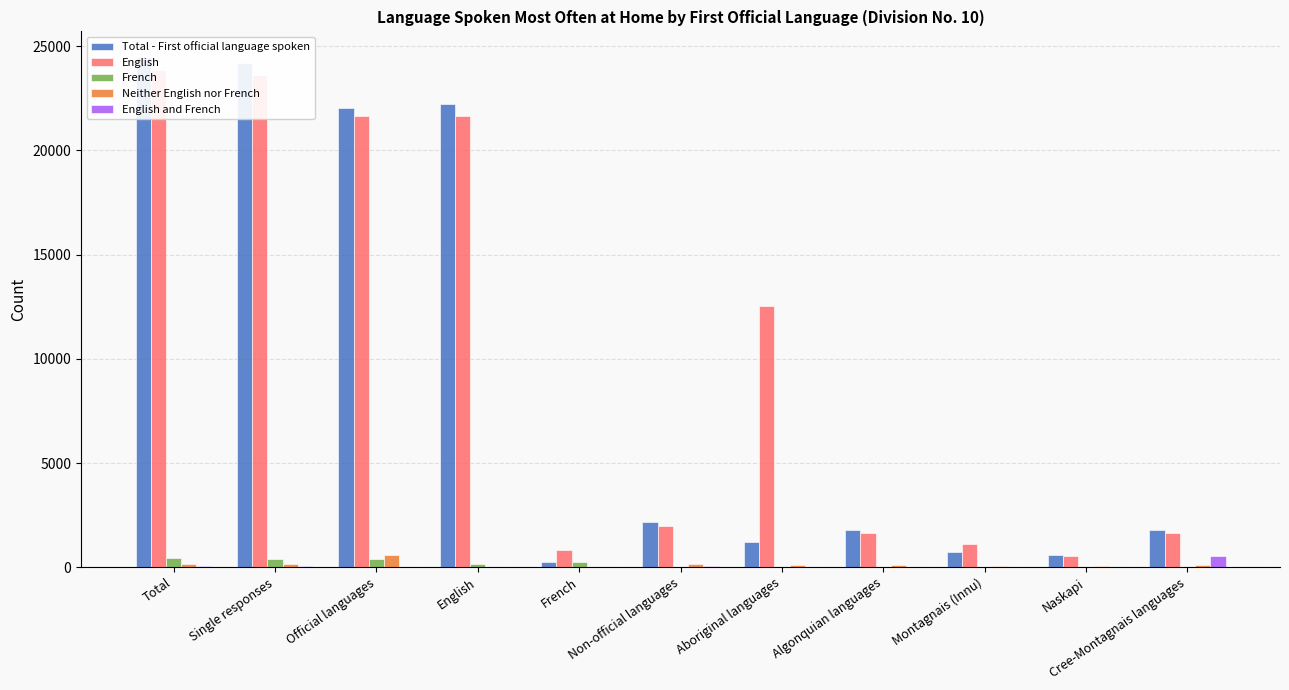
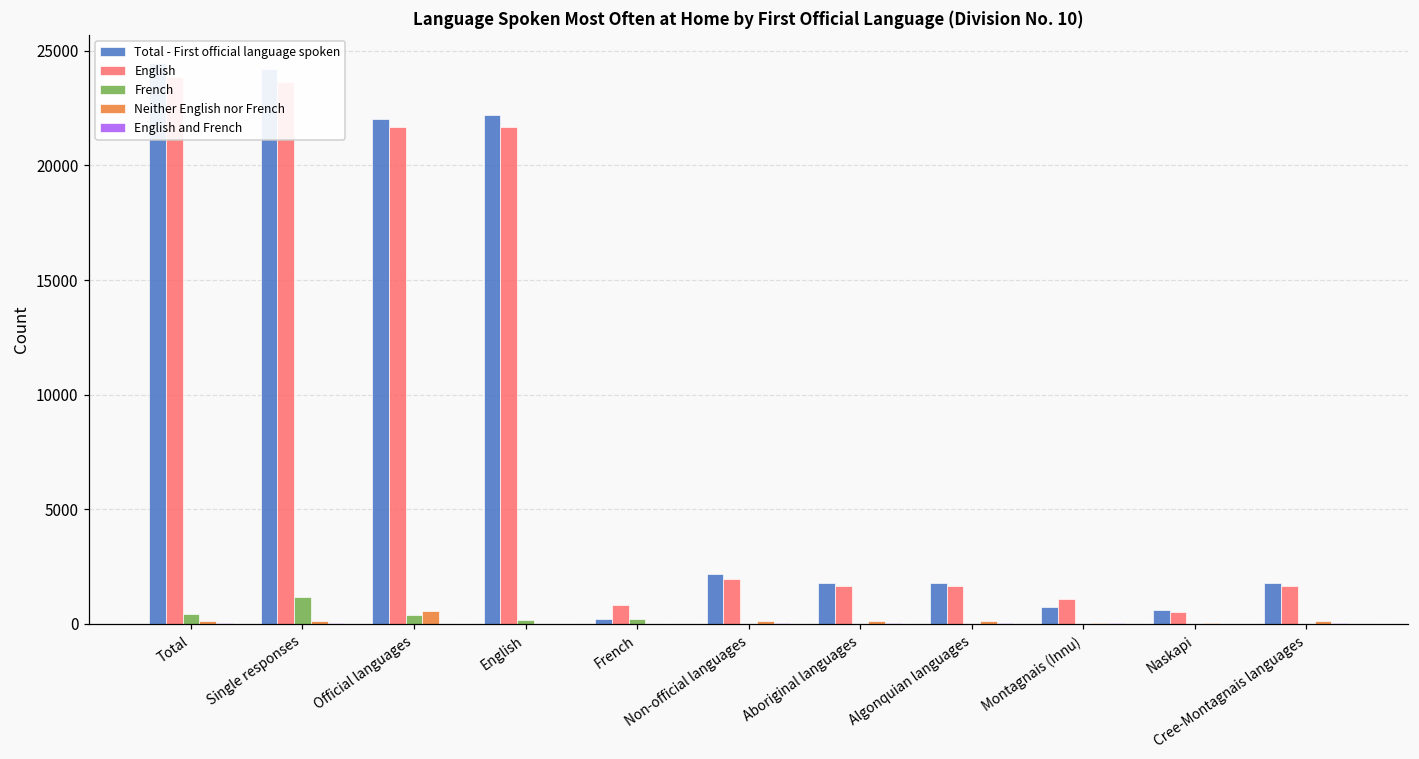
  {
    "Total - First official language spoken": {
      "Official languages": 22000,
      "English": 22200,
      "French": 200,
      "Non-official languages": 2200,
-     "Aboriginal languages": 1200,
+     "Aboriginal languages": 1800,
      "Algonquian languages": 1800,
      "Montagnais (Innu)": 700,
      "Naskapi": 600,
      "Cree-Montagnais languages": 1800
    },
    "English": {
      "Official languages": 21700,
      "English": 21700,
      "French": 800,
      "Non-official languages": 2000,
-     "Aboriginal languages": 12500,
+     "Aboriginal languages": 1700,
      "Algonquian languages": 1600,
      "Montagnais (Innu)": 1100,
      "Naskapi": 500,
      "Cree-Montagnais languages": 1600
    },
    "French": {
      "Total": 400,
-     "Single responses": 400,
+     "Single responses": 1200,
      "Official languages": 400,
      "English": 200,
      "French": 200,
      "Naskapi": 0
    },
    "Neither English nor French": {
      "Total": 100,
      "Single responses": 100,
      "Official languages": 600,
      "English": 0,
      "French": 0,
      "Non-official languages": 100,
      "Aboriginal languages": 100,
      "Algonquian languages": 100
    },
    "English and French": {
      "Official languages": 0,
      "English": 0,
      "French": 0,
-     "Cree-Montagnais languages": 500
+     "Cree-Montagnais languages": 0
    }
  }
